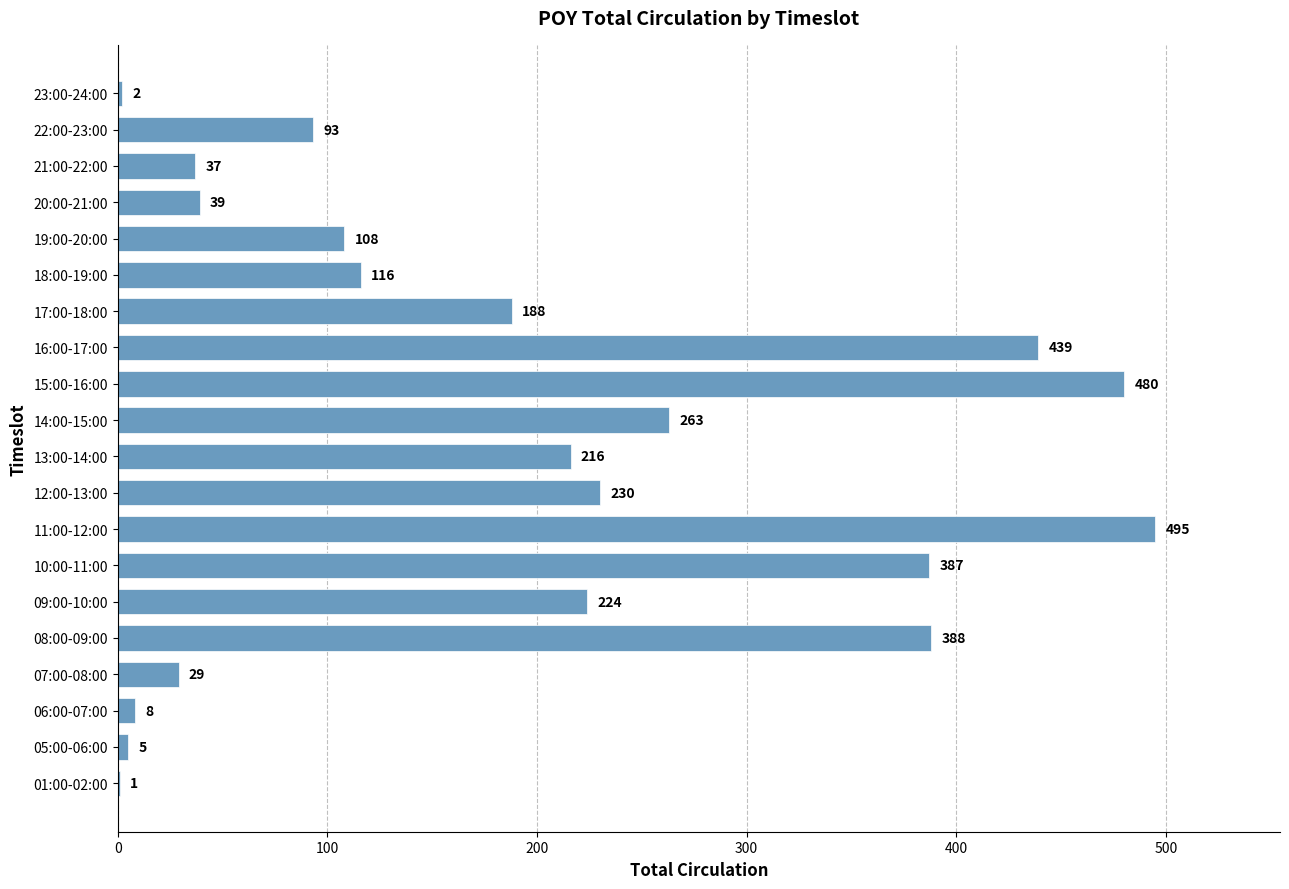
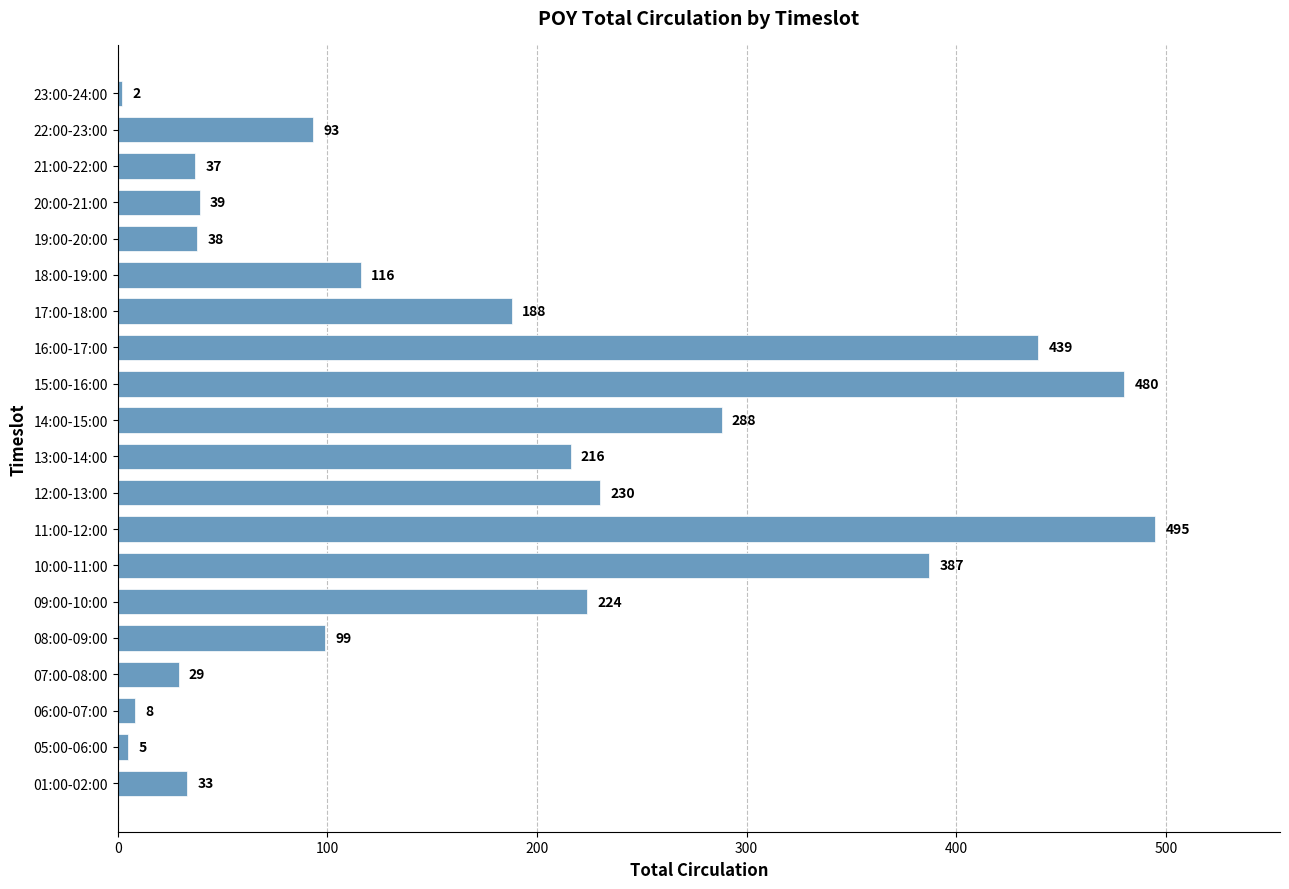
  {
    "23:00-24:00": 2,
    "22:00-23:00": 93,
    "21:00-22:00": 37,
    "20:00-21:00": 39,
-   "19:00-20:00": 108,
+   "19:00-20:00": 38,
    "18:00-19:00": 116,
    "17:00-18:00": 188,
    "16:00-17:00": 439,
    "15:00-16:00": 480,
-   "14:00-15:00": 263,
+   "14:00-15:00": 288,
    "13:00-14:00": 216,
    "12:00-13:00": 230,
    "11:00-12:00": 495,
    "10:00-11:00": 387,
    "09:00-10:00": 224,
-   "08:00-09:00": 388,
+   "08:00-09:00": 99,
    "07:00-08:00": 29,
    "06:00-07:00": 8,
    "05:00-06:00": 5,
-   "01:00-02:00": 1
+   "01:00-02:00": 33
  }
